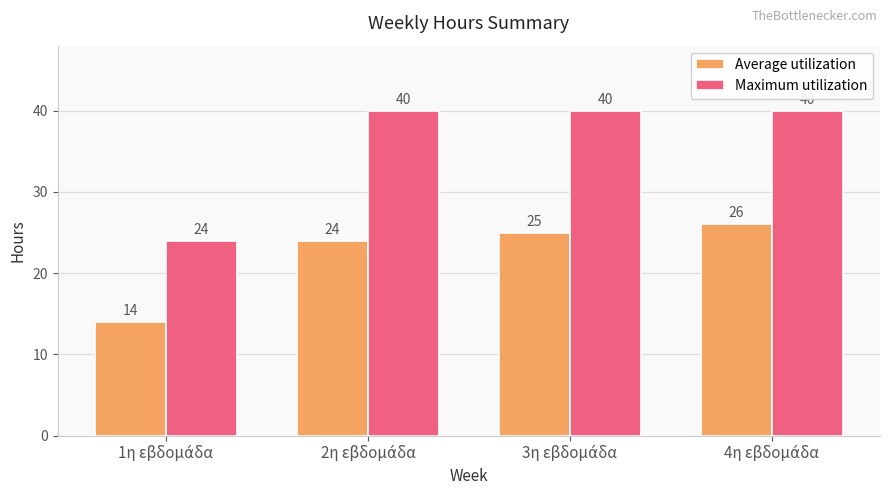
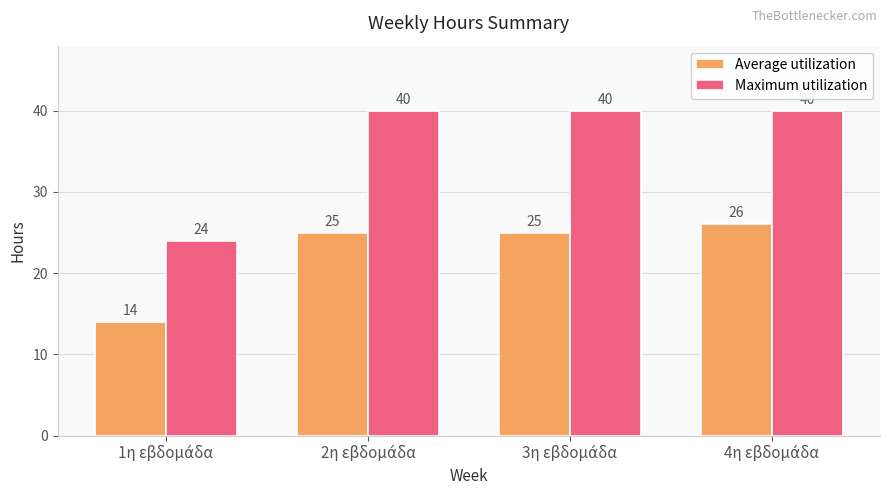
  {
    "Average utilization": {
      "1η εβδομάδα": 14,
-     "2η εβδομάδα": 24,
+     "2η εβδομάδα": 25,
      "3η εβδομάδα": 25,
      "4η εβδομάδα": 26
    },
    "Maximum utilization": {
      "1η εβδομάδα": 24,
      "2η εβδομάδα": 40,
      "3η εβδομάδα": 40
    }
  }
